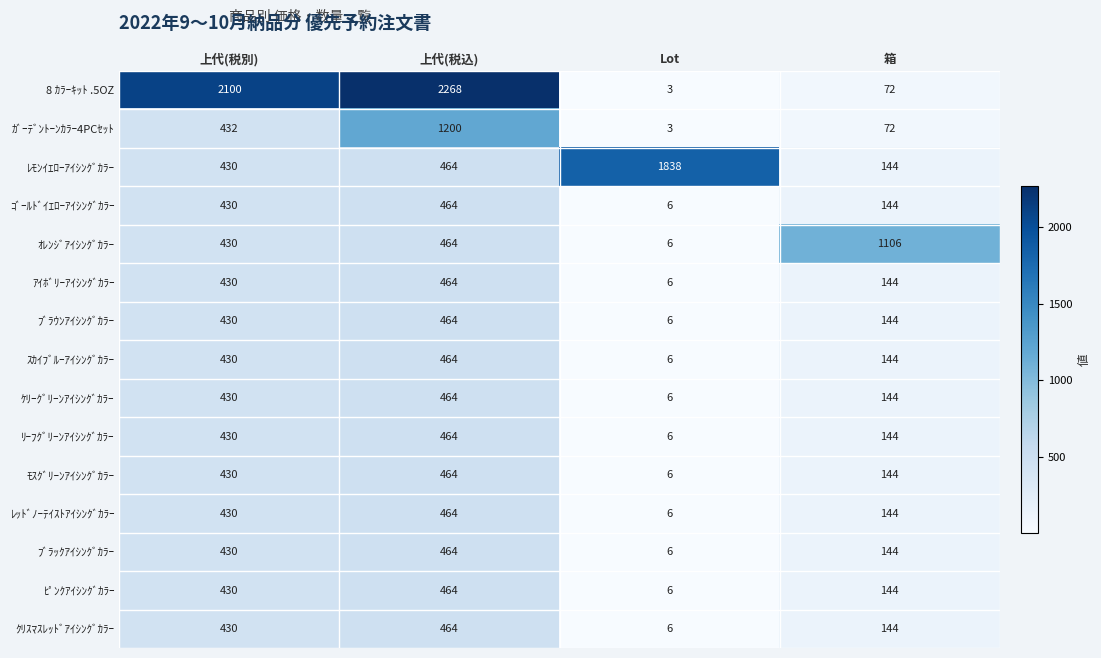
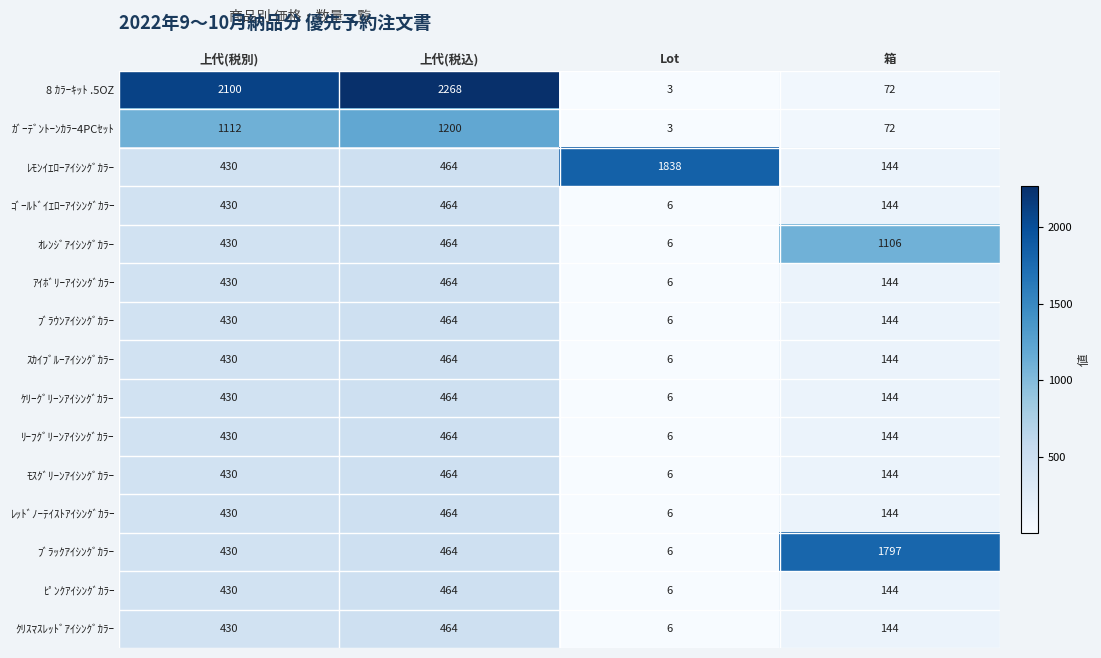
  {
    "8 ｶﾗｰｷｯﾄ .5OZ": {
      "上代(税別)": 2100,
      "上代(税込)": 2268,
      "Lot": 3,
      "箱": 72
    },
    "ｶﾞｰﾃﾞﾝﾄｰﾝｶﾗｰ4PCｾｯﾄ": {
-     "上代(税別)": 432,
+     "上代(税別)": 1112,
      "上代(税込)": 1200,
      "Lot": 3,
      "箱": 72
    },
    "ﾚﾓﾝｲｴﾛｰｱｲｼﾝｸﾞｶﾗｰ": {
      "上代(税別)": 430,
      "上代(税込)": 464,
      "Lot": 1838,
      "箱": 144
    },
    "ｺﾞｰﾙﾄﾞｲｴﾛｰｱｲｼﾝｸﾞｶﾗｰ": {
      "上代(税別)": 430,
      "上代(税込)": 464,
      "Lot": 6,
      "箱": 144
    },
    "ｵﾚﾝｼﾞｱｲｼﾝｸﾞｶﾗｰ": {
      "上代(税別)": 430,
      "上代(税込)": 464,
      "Lot": 6,
      "箱": 1106
    },
    "ｱｲﾎﾞﾘｰｱｲｼﾝｸﾞｶﾗｰ": {
      "上代(税別)": 430,
      "上代(税込)": 464,
      "Lot": 6,
      "箱": 144
    },
    "ﾌﾞﾗｳﾝｱｲｼﾝｸﾞｶﾗｰ": {
      "上代(税別)": 430,
      "上代(税込)": 464,
      "Lot": 6,
      "箱": 144
    },
    "ｽｶｲﾌﾞﾙｰｱｲｼﾝｸﾞｶﾗｰ": {
      "上代(税別)": 430,
      "上代(税込)": 464,
      "Lot": 6,
      "箱": 144
    },
    "ｹﾘｰｸﾞﾘｰﾝｱｲｼﾝｸﾞｶﾗｰ": {
      "上代(税別)": 430,
      "上代(税込)": 464,
      "Lot": 6,
      "箱": 144
    },
    "ﾘｰﾌｸﾞﾘｰﾝｱｲｼﾝｸﾞｶﾗｰ": {
      "上代(税別)": 430,
      "上代(税込)": 464,
      "Lot": 6,
      "箱": 144
    },
    "ﾓｽｸﾞﾘｰﾝｱｲｼﾝｸﾞｶﾗｰ": {
      "上代(税別)": 430,
      "上代(税込)": 464,
      "Lot": 6,
      "箱": 144
    },
    "ﾚｯﾄﾞﾉｰﾃｲｽﾄｱｲｼﾝｸﾞｶﾗｰ": {
      "上代(税別)": 430,
      "上代(税込)": 464,
      "Lot": 6,
      "箱": 144
    },
    "ﾌﾞﾗｯｸｱｲｼﾝｸﾞｶﾗｰ": {
      "上代(税別)": 430,
      "上代(税込)": 464,
      "Lot": 6,
-     "箱": 144
+     "箱": 1797
    },
    "ﾋﾟﾝｸｱｲｼﾝｸﾞｶﾗｰ": {
      "上代(税別)": 430,
      "上代(税込)": 464,
      "Lot": 6,
      "箱": 144
    },
    "ｸﾘｽﾏｽﾚｯﾄﾞｱｲｼﾝｸﾞｶﾗｰ": {
      "上代(税別)": 430,
      "上代(税込)": 464,
      "Lot": 6,
      "箱": 144
    }
  }
